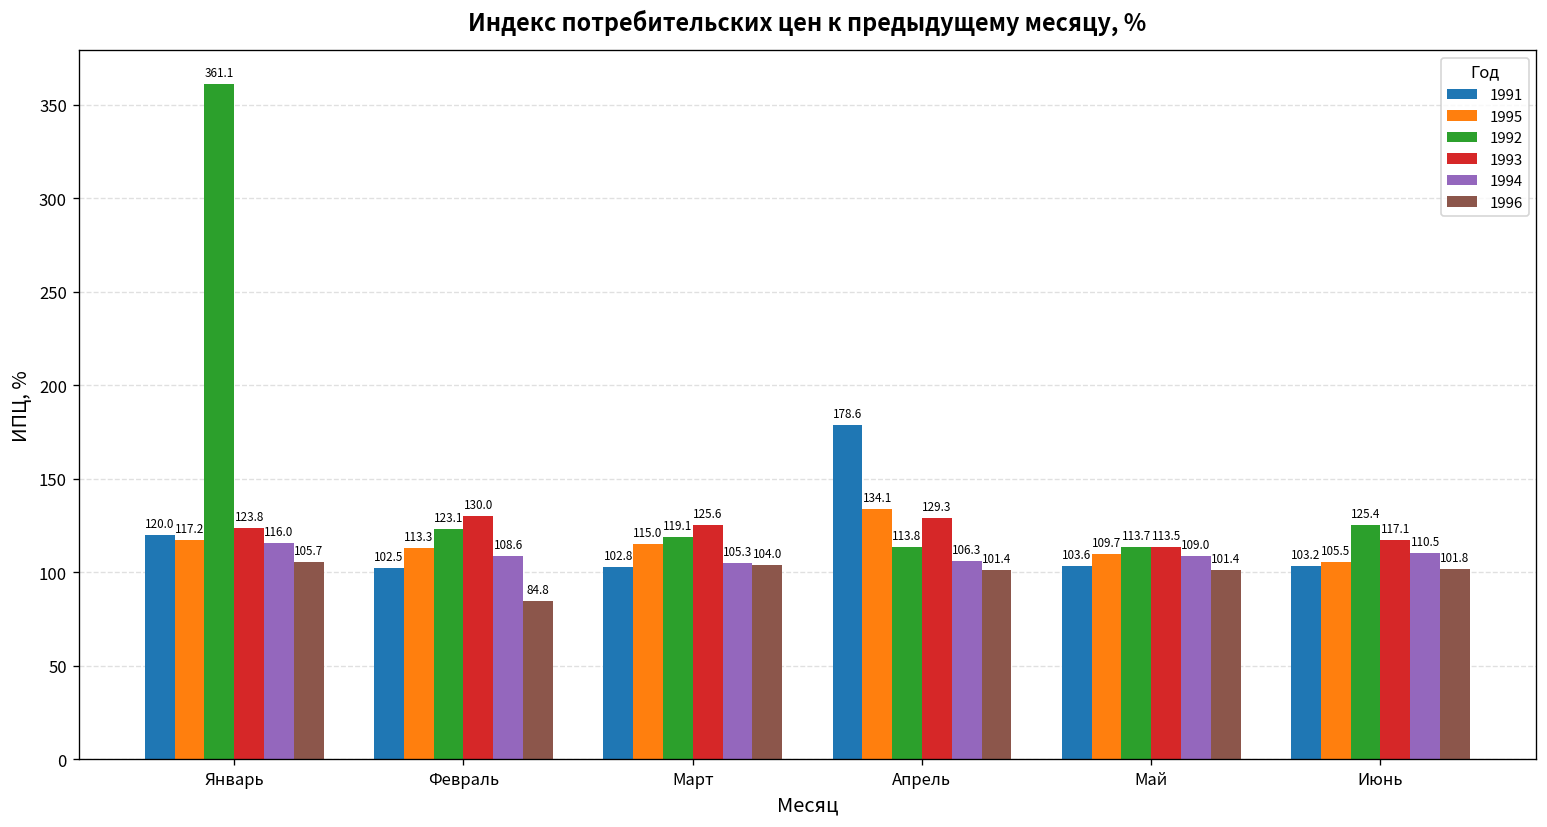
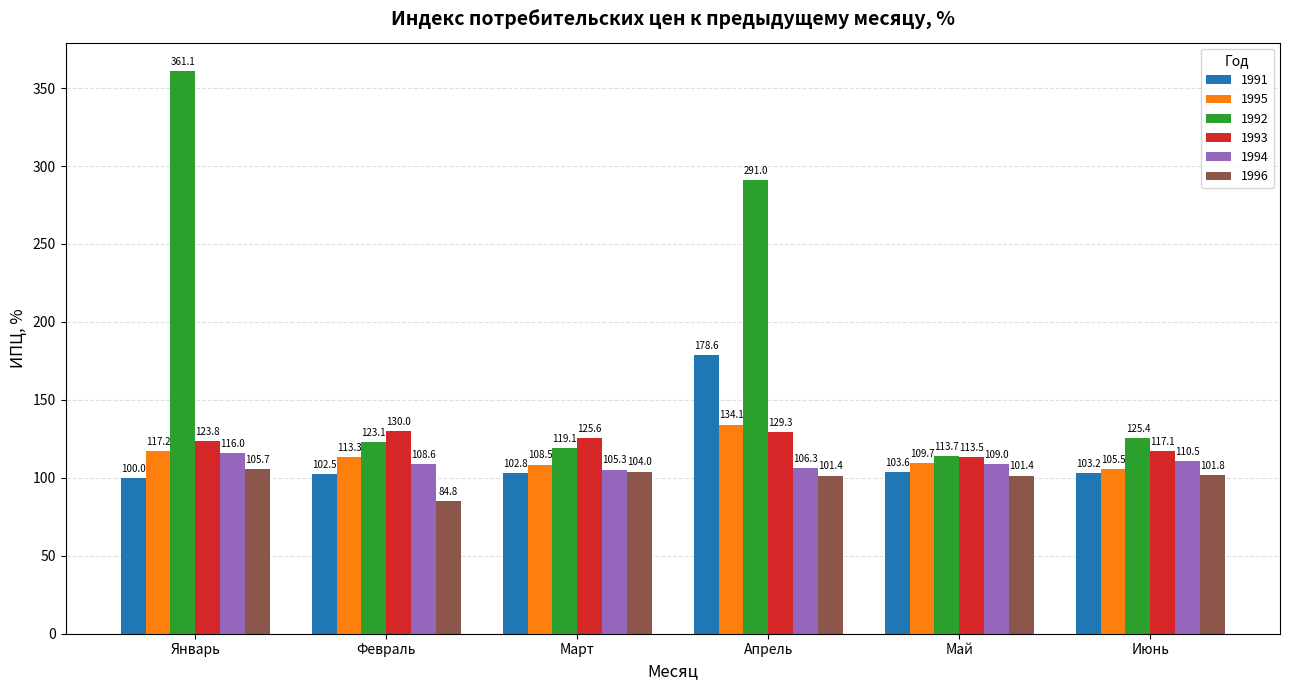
  {
    "1991": {
-     "Январь": 120.0,
+     "Январь": 100.0,
      "Февраль": 102.5,
      "Март": 102.8,
      "Апрель": 178.6,
      "Май": 103.6,
      "Июнь": 103.2
    },
    "1995": {
      "Январь": 117.2,
      "Февраль": 113.3,
-     "Март": 115.0,
+     "Март": 108.5,
      "Апрель": 134.1,
      "Май": 109.7,
      "Июнь": 105.5
    },
    "1992": {
      "Январь": 361.1,
      "Февраль": 123.1,
      "Март": 119.1,
-     "Апрель": 113.8,
+     "Апрель": 291.0,
      "Май": 113.7,
      "Июнь": 125.4
    },
    "1993": {
      "Январь": 123.8,
      "Февраль": 130.0,
      "Март": 125.6,
      "Апрель": 129.3,
      "Май": 113.5,
      "Июнь": 117.1
    },
    "1994": {
      "Январь": 116.0,
      "Февраль": 108.6,
      "Март": 105.3,
      "Апрель": 106.3,
      "Май": 109.0,
      "Июнь": 110.5
    },
    "1996": {
      "Январь": 105.7,
      "Февраль": 84.8,
      "Март": 104.0,
      "Апрель": 101.4,
      "Май": 101.4,
      "Июнь": 101.8
    }
  }
